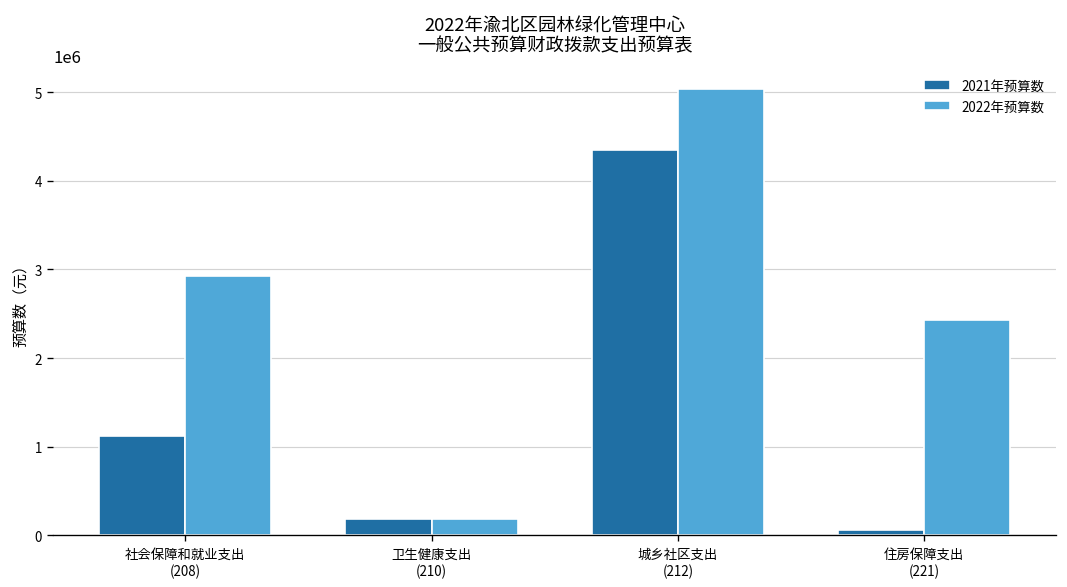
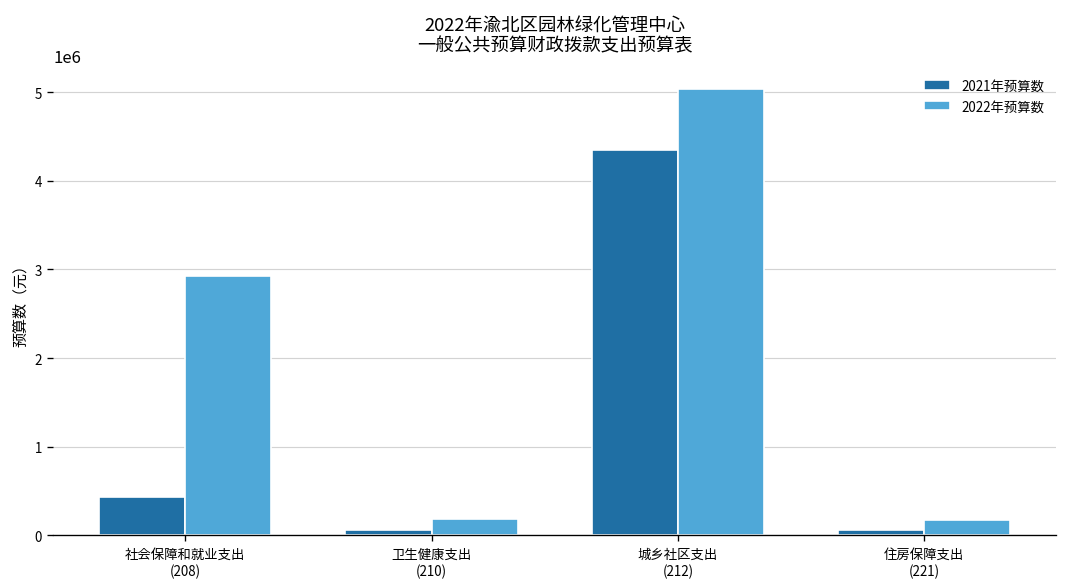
  {
    "2021年预算数": {
-     "社会保障和就业支出 (208)": 1100000,
-     "卫生健康支出 (210)": 200000,
+     "社会保障和就业支出 (208)": 400000,
+     "卫生健康支出 (210)": 100000,
      "城乡社区支出 (212)": 4300000,
      "住房保障支出 (221)": 100000
    },
    "2022年预算数": {
      "社会保障和就业支出 (208)": 2900000,
      "卫生健康支出 (210)": 200000,
      "城乡社区支出 (212)": 5000000,
-     "住房保障支出 (221)": 2400000
+     "住房保障支出 (221)": 200000
    }
  }
